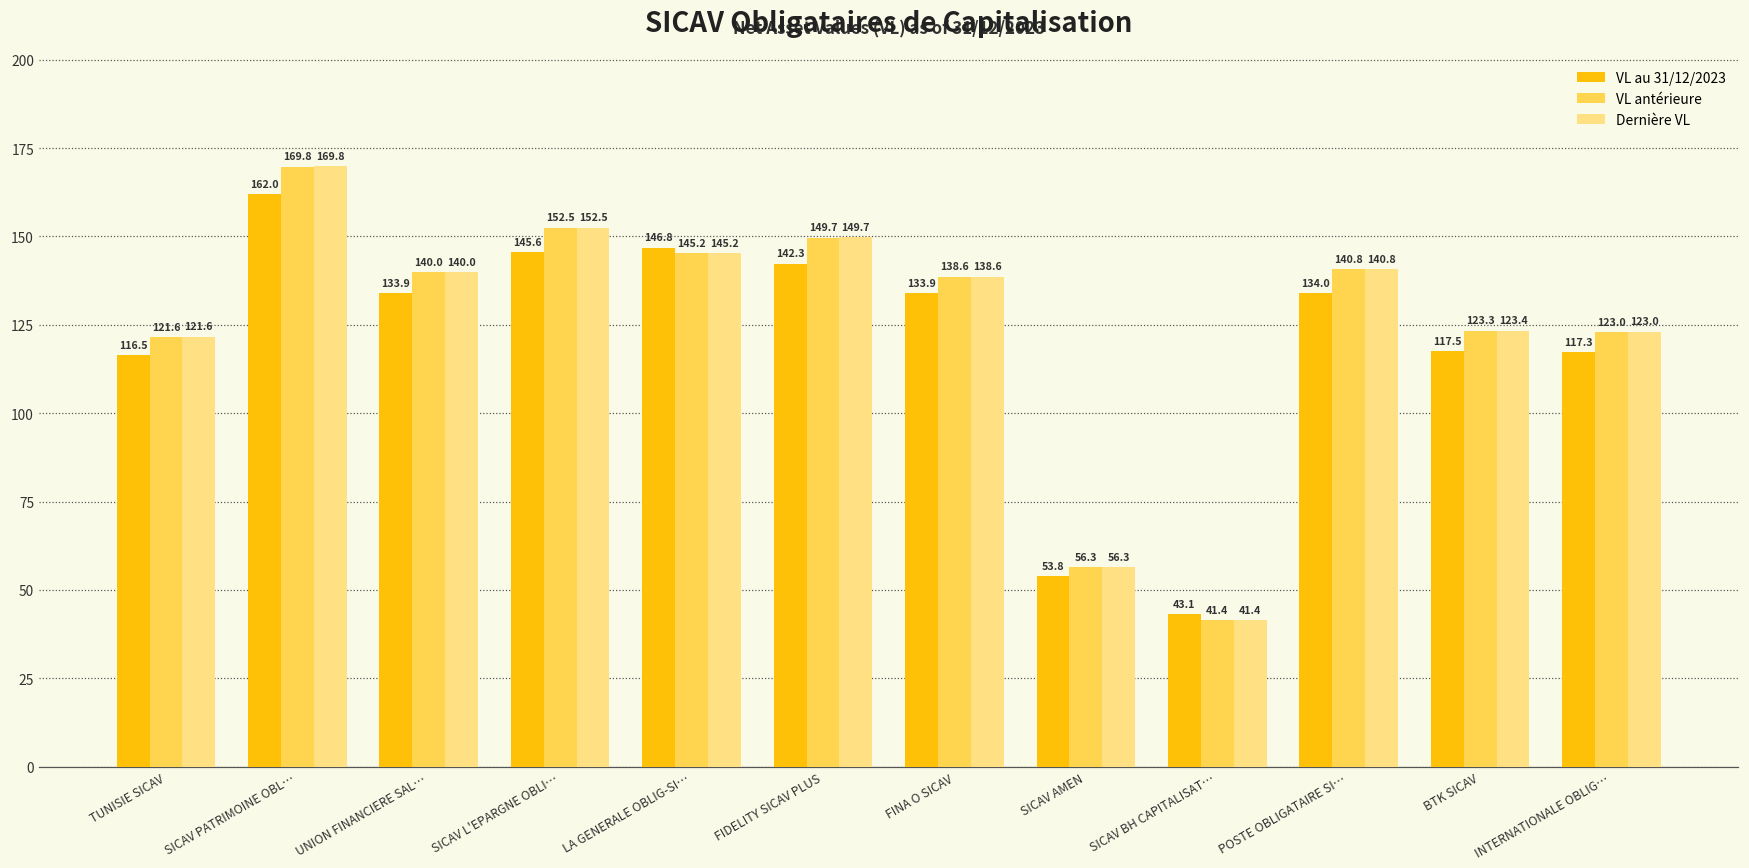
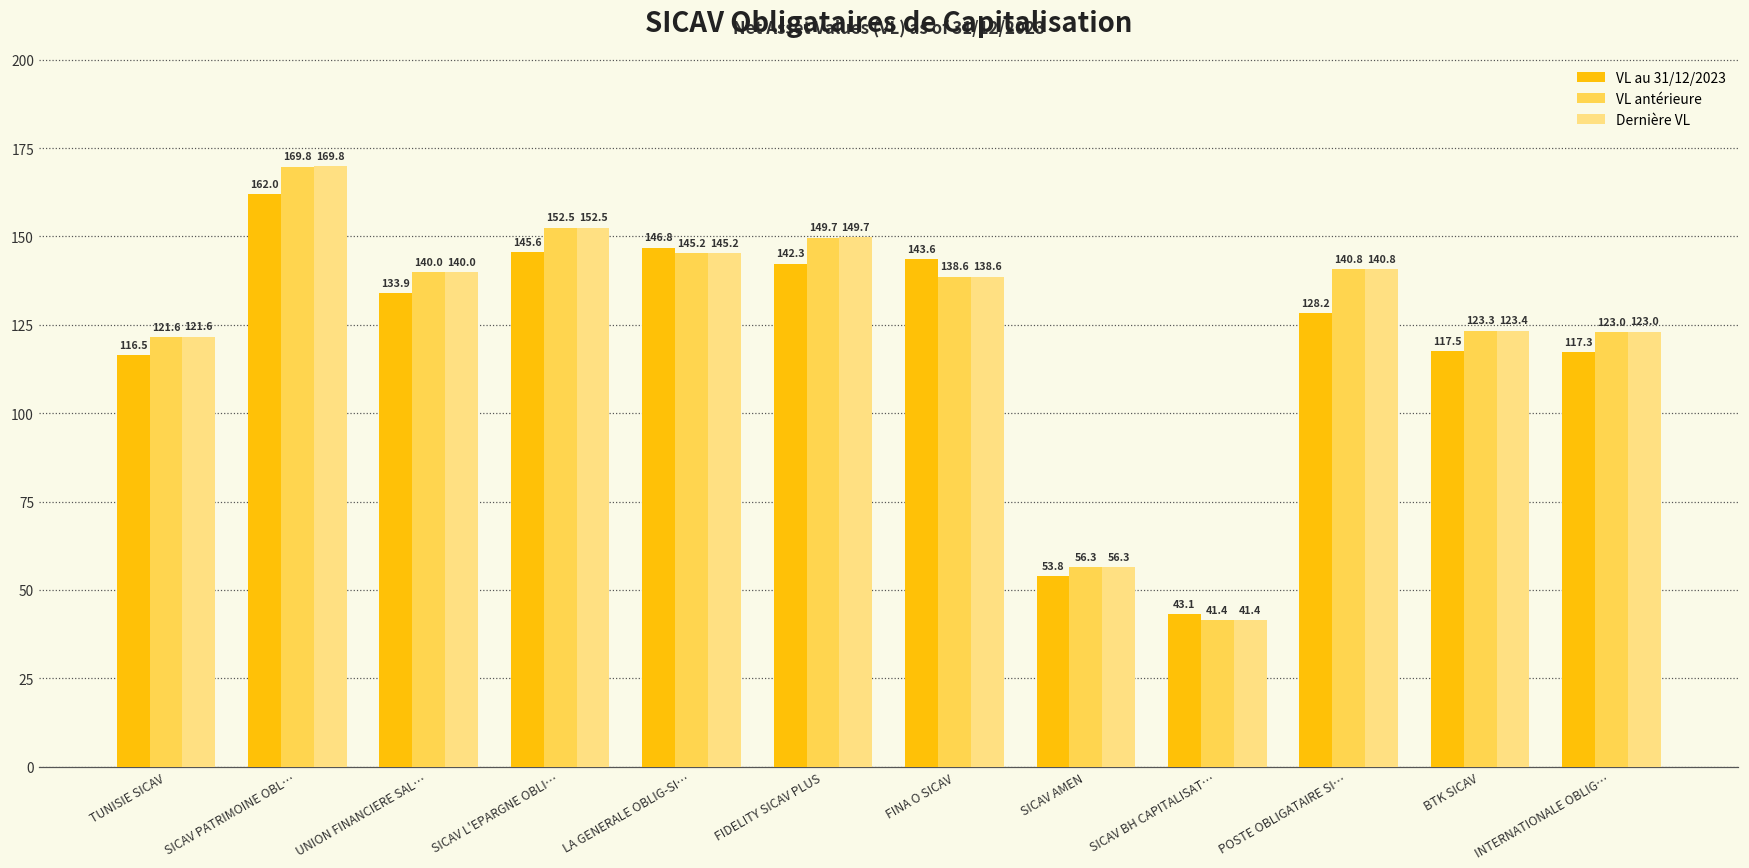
  {
    "VL au 31/12/2023": {
      "TUNISIE SICAV": 116.5,
      "SICAV PATRIMOINE OBL…": 162.0,
      "UNION FINANCIERE SAL…": 133.9,
      "SICAV L'EPARGNE OBLI…": 145.6,
      "LA GENERALE OBLIG-SI…": 146.8,
      "FIDELITY SICAV PLUS": 142.3,
-     "FINA O SICAV": 133.9,
+     "FINA O SICAV": 143.6,
      "SICAV AMEN": 53.8,
      "SICAV BH CAPITALISAT…": 43.1,
-     "POSTE OBLIGATAIRE SI…": 134.0,
+     "POSTE OBLIGATAIRE SI…": 128.2,
      "BTK SICAV": 117.5,
      "INTERNATIONALE OBLIG…": 117.3
    }
  }
